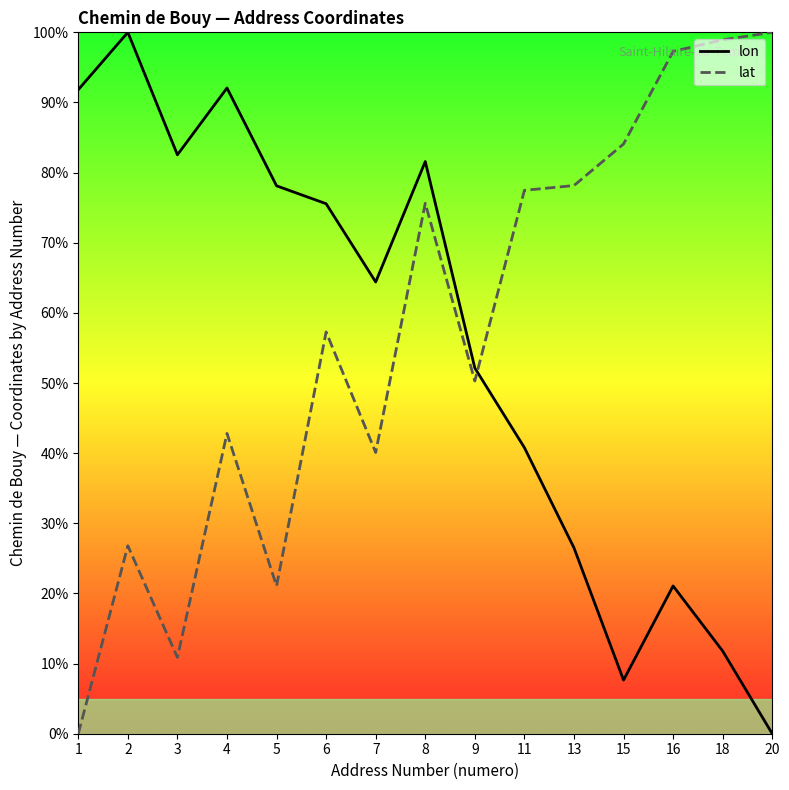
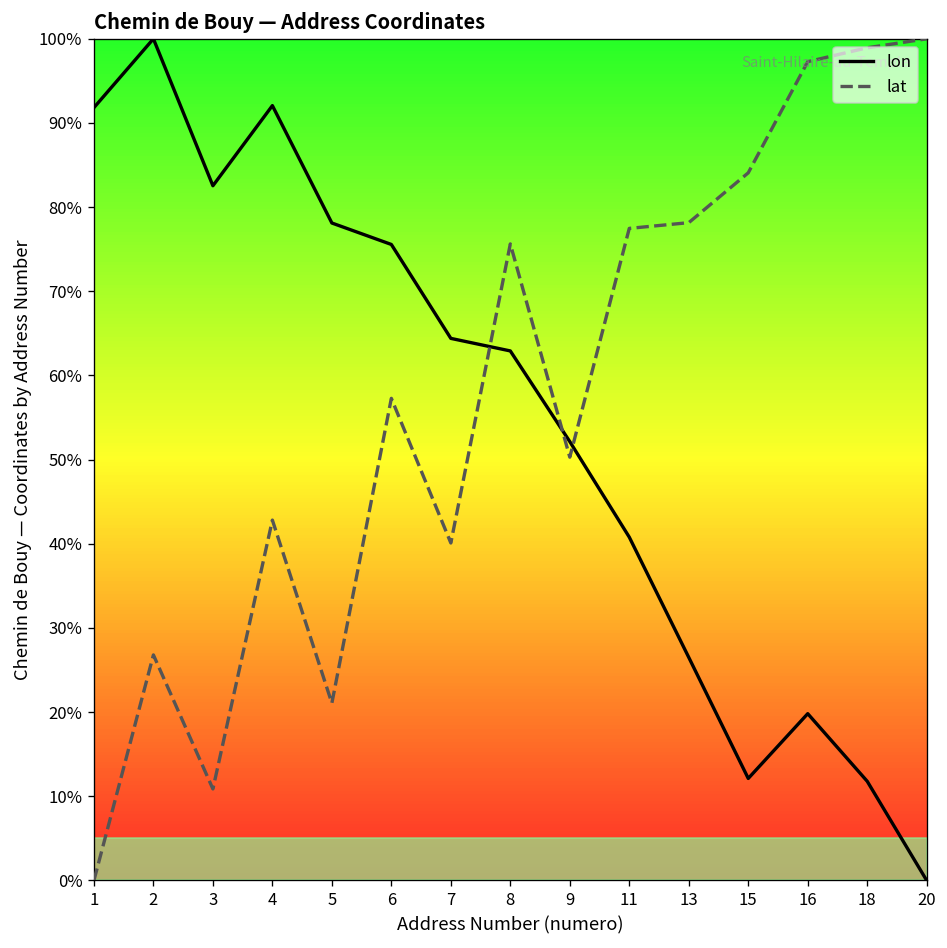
  {
    "lon": {
      "1": "92%",
      "2": "100%",
      "3": "83%",
      "4": "92%",
      "5": "78%",
      "6": "76%",
      "7": "64%",
-     "8": "82%",
+     "8": "63%",
      "9": "52%",
      "11": "41%",
      "13": "27%",
-     "15": "8%",
-     "16": "21%",
+     "15": "12%",
+     "16": "20%",
      "18": "12%"
    },
    "lat": {
      "2": "27%",
      "3": "11%",
      "4": "43%",
      "5": "21%",
      "6": "57%",
      "7": "40%",
      "8": "76%",
      "9": "50%",
      "11": "77%",
      "13": "78%",
      "15": "84%",
      "16": "97%",
      "20": "100%"
    }
  }
